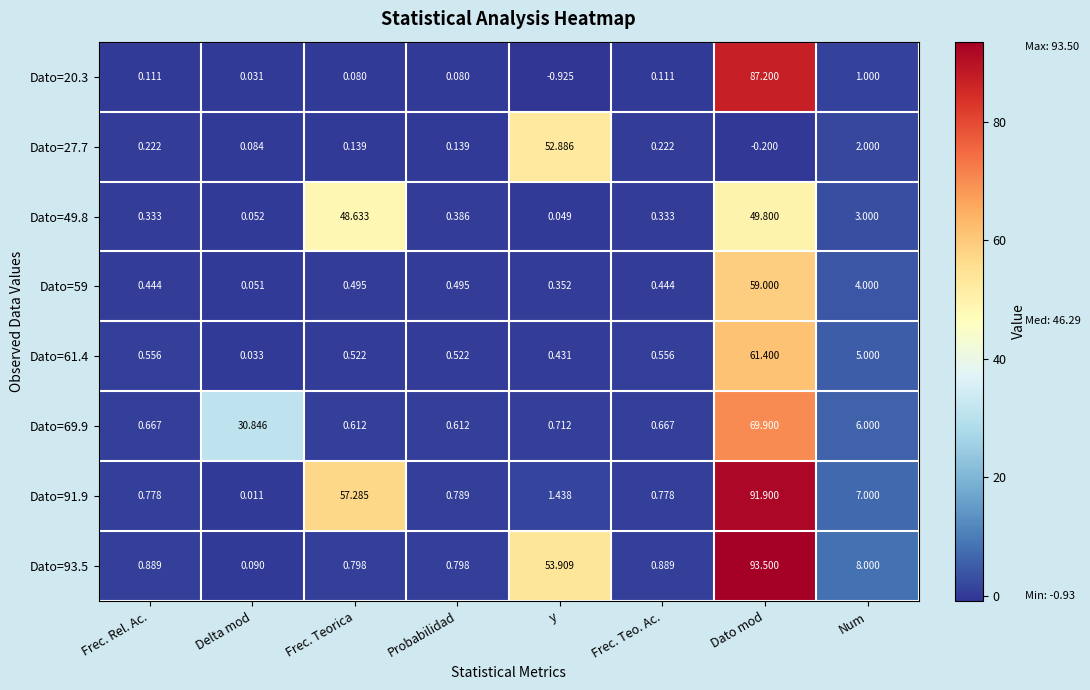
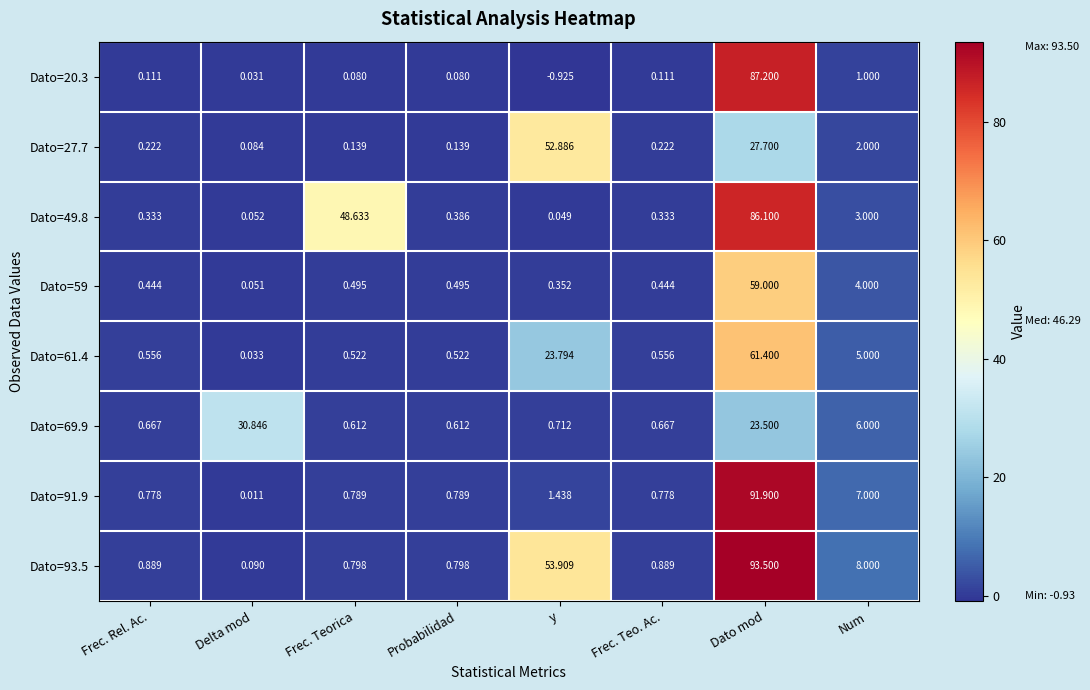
  {
    "Dato=20.3": {
      "Frec. Rel. Ac.": 0.111,
      "Delta mod": 0.031,
      "Frec. Teorica": 0.080,
      "Probabilidad": 0.080,
      "y": -0.925,
      "Frec. Teo. Ac.": 0.111,
      "Dato mod": 87.200,
      "Num": 1.000
    },
    "Dato=27.7": {
      "Frec. Rel. Ac.": 0.222,
      "Delta mod": 0.084,
      "Frec. Teorica": 0.139,
      "Probabilidad": 0.139,
      "y": 52.886,
      "Frec. Teo. Ac.": 0.222,
-     "Dato mod": -0.200,
+     "Dato mod": 27.700,
      "Num": 2.000
    },
    "Dato=49.8": {
      "Frec. Rel. Ac.": 0.333,
      "Delta mod": 0.052,
      "Frec. Teorica": 48.633,
      "Probabilidad": 0.386,
      "y": 0.049,
      "Frec. Teo. Ac.": 0.333,
-     "Dato mod": 49.800,
+     "Dato mod": 86.100,
      "Num": 3.000
    },
    "Dato=59": {
      "Frec. Rel. Ac.": 0.444,
      "Delta mod": 0.051,
      "Frec. Teorica": 0.495,
      "Probabilidad": 0.495,
      "y": 0.352,
      "Frec. Teo. Ac.": 0.444,
      "Dato mod": 59.000,
      "Num": 4.000
    },
    "Dato=61.4": {
      "Frec. Rel. Ac.": 0.556,
      "Delta mod": 0.033,
      "Frec. Teorica": 0.522,
      "Probabilidad": 0.522,
-     "y": 0.431,
+     "y": 23.794,
      "Frec. Teo. Ac.": 0.556,
      "Dato mod": 61.400,
      "Num": 5.000
    },
    "Dato=69.9": {
      "Frec. Rel. Ac.": 0.667,
      "Delta mod": 30.846,
      "Frec. Teorica": 0.612,
      "Probabilidad": 0.612,
      "y": 0.712,
      "Frec. Teo. Ac.": 0.667,
-     "Dato mod": 69.900,
+     "Dato mod": 23.500,
      "Num": 6.000
    },
    "Dato=91.9": {
      "Frec. Rel. Ac.": 0.778,
      "Delta mod": 0.011,
-     "Frec. Teorica": 57.285,
+     "Frec. Teorica": 0.789,
      "Probabilidad": 0.789,
      "y": 1.438,
      "Frec. Teo. Ac.": 0.778,
      "Dato mod": 91.900,
      "Num": 7.000
    },
    "Dato=93.5": {
      "Frec. Rel. Ac.": 0.889,
      "Delta mod": 0.090,
      "Frec. Teorica": 0.798,
      "Probabilidad": 0.798,
      "y": 53.909,
      "Frec. Teo. Ac.": 0.889,
      "Dato mod": 93.500,
      "Num": 8.000
    }
  }
